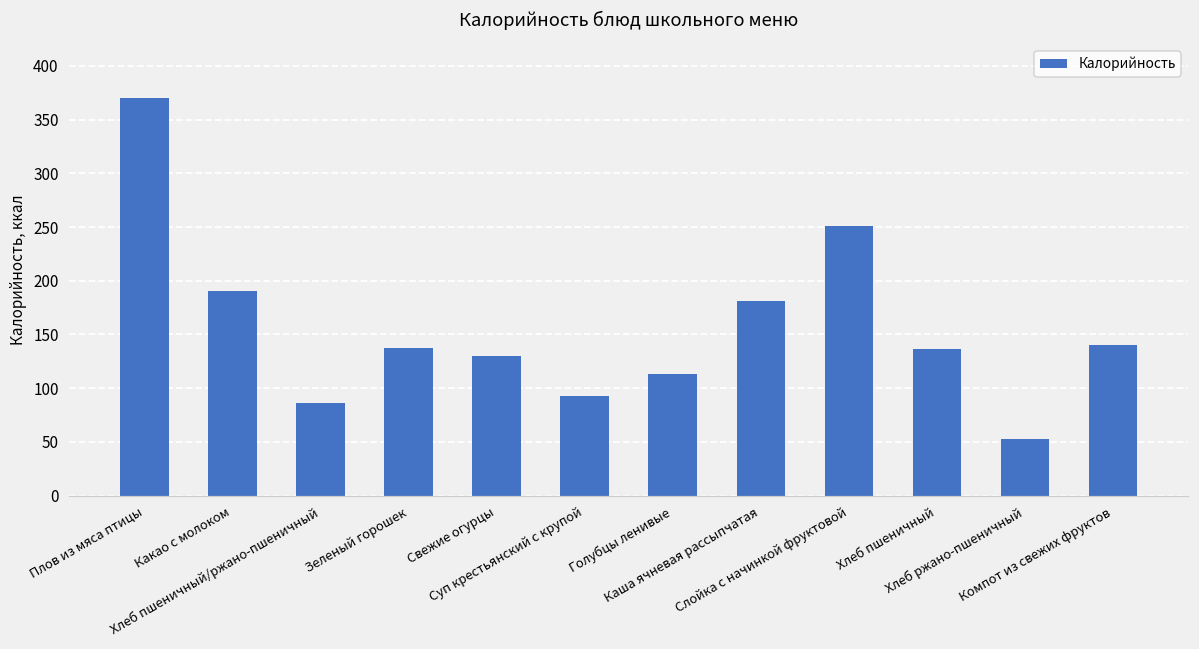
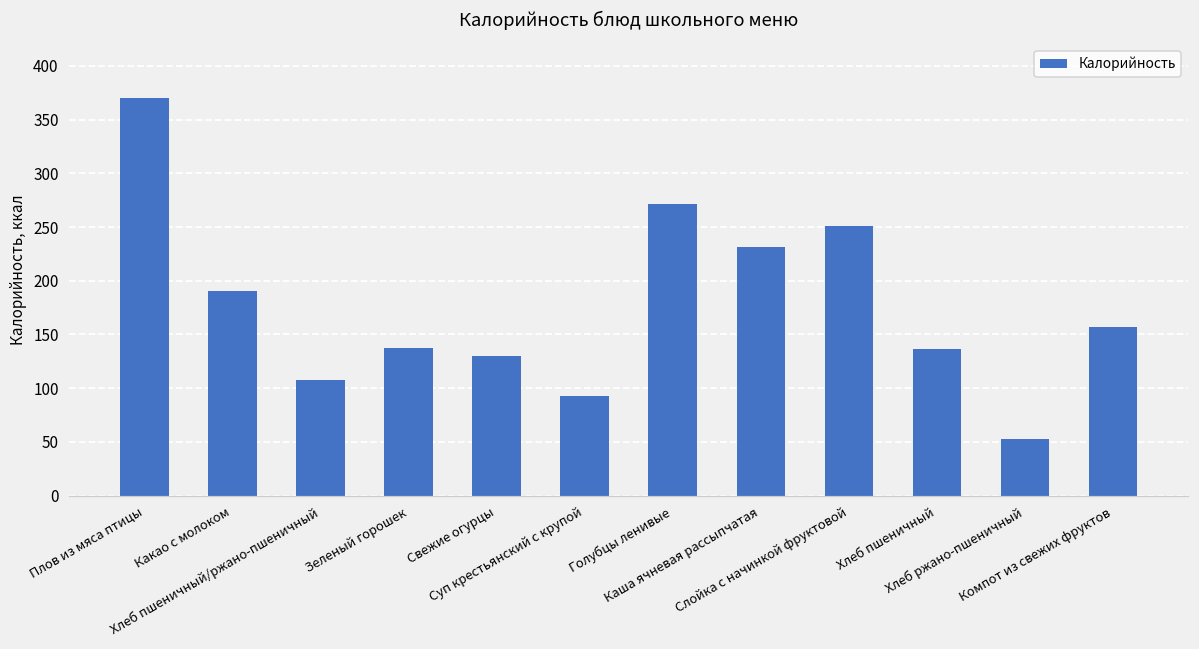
  {
    "Плов из мяса птицы": 370,
    "Какао с молоком": 190,
-   "Хлеб пшеничный/ржано-пшеничный": 90,
+   "Хлеб пшеничный/ржано-пшеничный": 110,
    "Зеленый горошек": 140,
    "Свежие огурцы": 130,
    "Суп крестьянский с крупой": 90,
-   "Голубцы ленивые": 110,
-   "Каша ячневая рассыпчатая": 180,
+   "Голубцы ленивые": 270,
+   "Каша ячневая рассыпчатая": 230,
    "Слойка с начинкой фруктовой": 250,
    "Хлеб пшеничный": 140,
    "Хлеб ржано-пшеничный": 50,
-   "Компот из свежих фруктов": 140
+   "Компот из свежих фруктов": 160
  }
